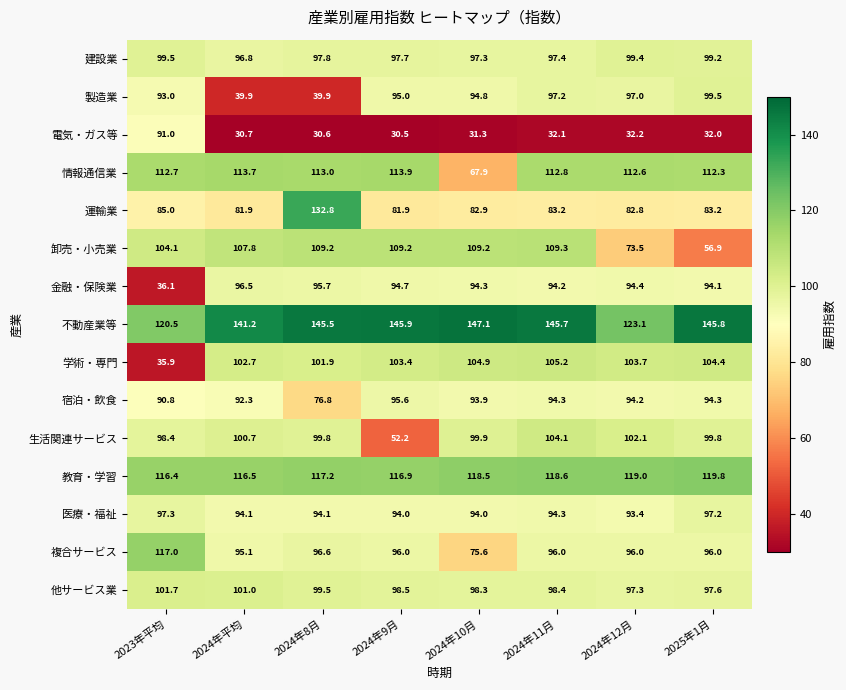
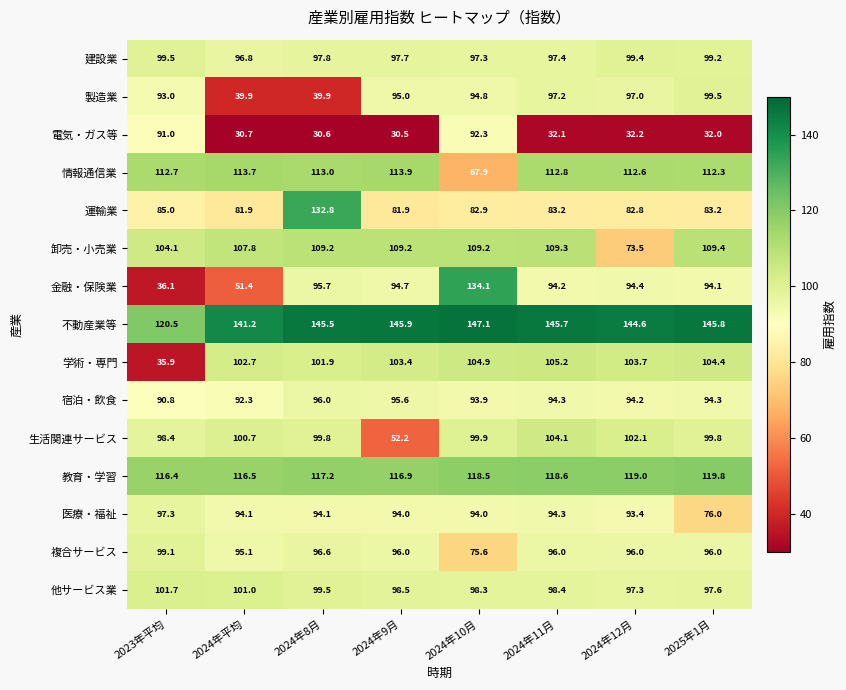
  {
    "建設業": {
      "2023年平均": 99.5,
      "2024年平均": 96.8,
      "2024年8月": 97.8,
      "2024年9月": 97.7,
      "2024年10月": 97.3,
      "2024年11月": 97.4,
      "2024年12月": 99.4,
      "2025年1月": 99.2
    },
    "製造業": {
      "2023年平均": 93.0,
      "2024年平均": 39.9,
      "2024年8月": 39.9,
      "2024年9月": 95.0,
      "2024年10月": 94.8,
      "2024年11月": 97.2,
      "2024年12月": 97.0,
      "2025年1月": 99.5
    },
    "電気・ガス等": {
      "2023年平均": 91.0,
      "2024年平均": 30.7,
      "2024年8月": 30.6,
      "2024年9月": 30.5,
-     "2024年10月": 31.3,
+     "2024年10月": 92.3,
      "2024年11月": 32.1,
      "2024年12月": 32.2,
      "2025年1月": 32.0
    },
    "情報通信業": {
      "2023年平均": 112.7,
      "2024年平均": 113.7,
      "2024年8月": 113.0,
      "2024年9月": 113.9,
      "2024年10月": 67.9,
      "2024年11月": 112.8,
      "2024年12月": 112.6,
      "2025年1月": 112.3
    },
    "運輸業": {
      "2023年平均": 85.0,
      "2024年平均": 81.9,
      "2024年8月": 132.8,
      "2024年9月": 81.9,
      "2024年10月": 82.9,
      "2024年11月": 83.2,
      "2024年12月": 82.8,
      "2025年1月": 83.2
    },
    "卸売・小売業": {
      "2023年平均": 104.1,
      "2024年平均": 107.8,
      "2024年8月": 109.2,
      "2024年9月": 109.2,
      "2024年10月": 109.2,
      "2024年11月": 109.3,
      "2024年12月": 73.5,
-     "2025年1月": 56.9
+     "2025年1月": 109.4
    },
    "金融・保険業": {
      "2023年平均": 36.1,
-     "2024年平均": 96.5,
+     "2024年平均": 51.4,
      "2024年8月": 95.7,
      "2024年9月": 94.7,
-     "2024年10月": 94.3,
+     "2024年10月": 134.1,
      "2024年11月": 94.2,
      "2024年12月": 94.4,
      "2025年1月": 94.1
    },
    "不動産業等": {
      "2023年平均": 120.5,
      "2024年平均": 141.2,
      "2024年8月": 145.5,
      "2024年9月": 145.9,
      "2024年10月": 147.1,
      "2024年11月": 145.7,
-     "2024年12月": 123.1,
+     "2024年12月": 144.6,
      "2025年1月": 145.8
    },
    "学術・専門": {
      "2023年平均": 35.9,
      "2024年平均": 102.7,
      "2024年8月": 101.9,
      "2024年9月": 103.4,
      "2024年10月": 104.9,
      "2024年11月": 105.2,
      "2024年12月": 103.7,
      "2025年1月": 104.4
    },
    "宿泊・飲食": {
      "2023年平均": 90.8,
      "2024年平均": 92.3,
-     "2024年8月": 76.8,
+     "2024年8月": 96.0,
      "2024年9月": 95.6,
      "2024年10月": 93.9,
      "2024年11月": 94.3,
      "2024年12月": 94.2,
      "2025年1月": 94.3
    },
    "生活関連サービス": {
      "2023年平均": 98.4,
      "2024年平均": 100.7,
      "2024年8月": 99.8,
      "2024年9月": 52.2,
      "2024年10月": 99.9,
      "2024年11月": 104.1,
      "2024年12月": 102.1,
      "2025年1月": 99.8
    },
    "教育・学習": {
      "2023年平均": 116.4,
      "2024年平均": 116.5,
      "2024年8月": 117.2,
      "2024年9月": 116.9,
      "2024年10月": 118.5,
      "2024年11月": 118.6,
      "2024年12月": 119.0,
      "2025年1月": 119.8
    },
    "医療・福祉": {
      "2023年平均": 97.3,
      "2024年平均": 94.1,
      "2024年8月": 94.1,
      "2024年9月": 94.0,
      "2024年10月": 94.0,
      "2024年11月": 94.3,
      "2024年12月": 93.4,
-     "2025年1月": 97.2
+     "2025年1月": 76.0
    },
    "複合サービス": {
-     "2023年平均": 117.0,
+     "2023年平均": 99.1,
      "2024年平均": 95.1,
      "2024年8月": 96.6,
      "2024年9月": 96.0,
      "2024年10月": 75.6,
      "2024年11月": 96.0,
      "2024年12月": 96.0,
      "2025年1月": 96.0
    },
    "他サービス業": {
      "2023年平均": 101.7,
      "2024年平均": 101.0,
      "2024年8月": 99.5,
      "2024年9月": 98.5,
      "2024年10月": 98.3,
      "2024年11月": 98.4,
      "2024年12月": 97.3,
      "2025年1月": 97.6
    }
  }
